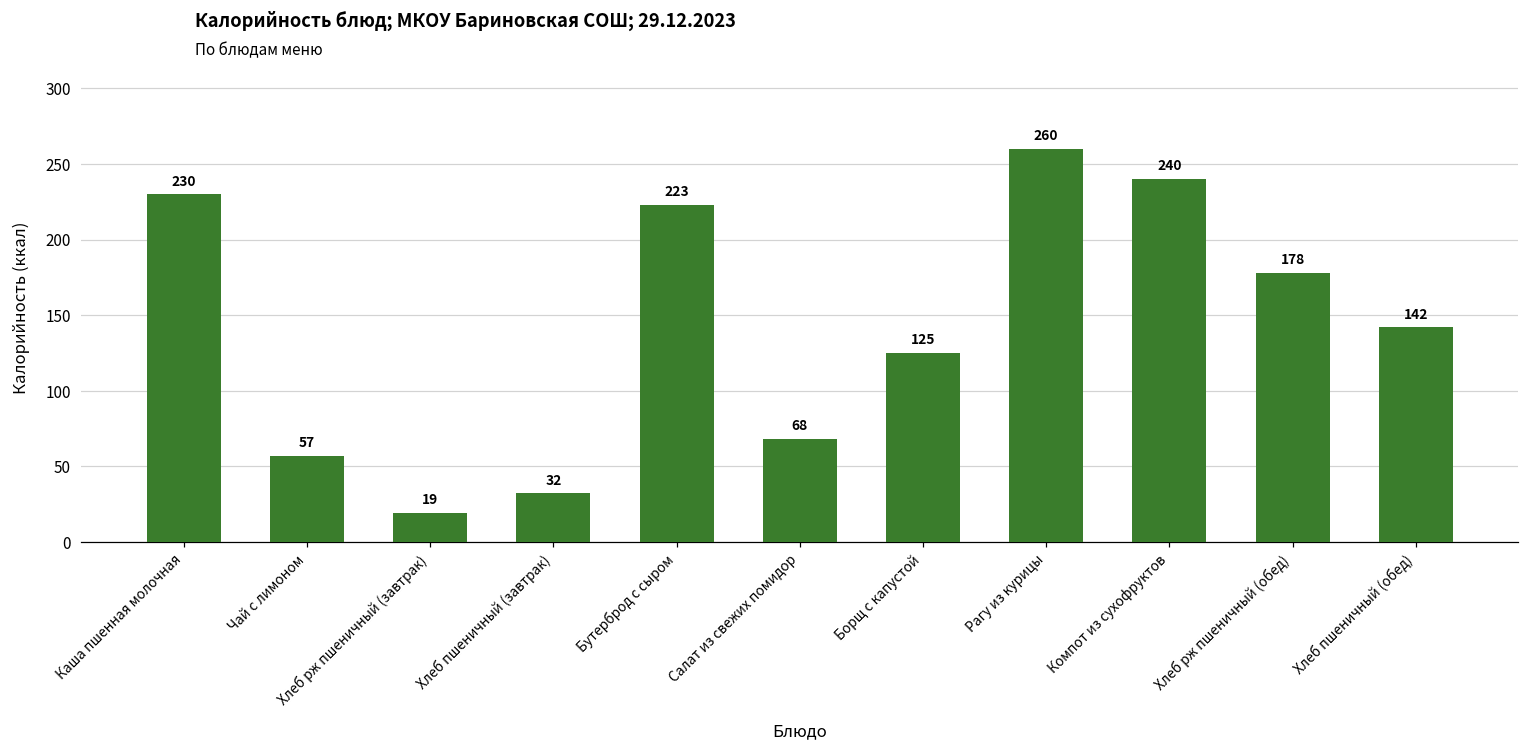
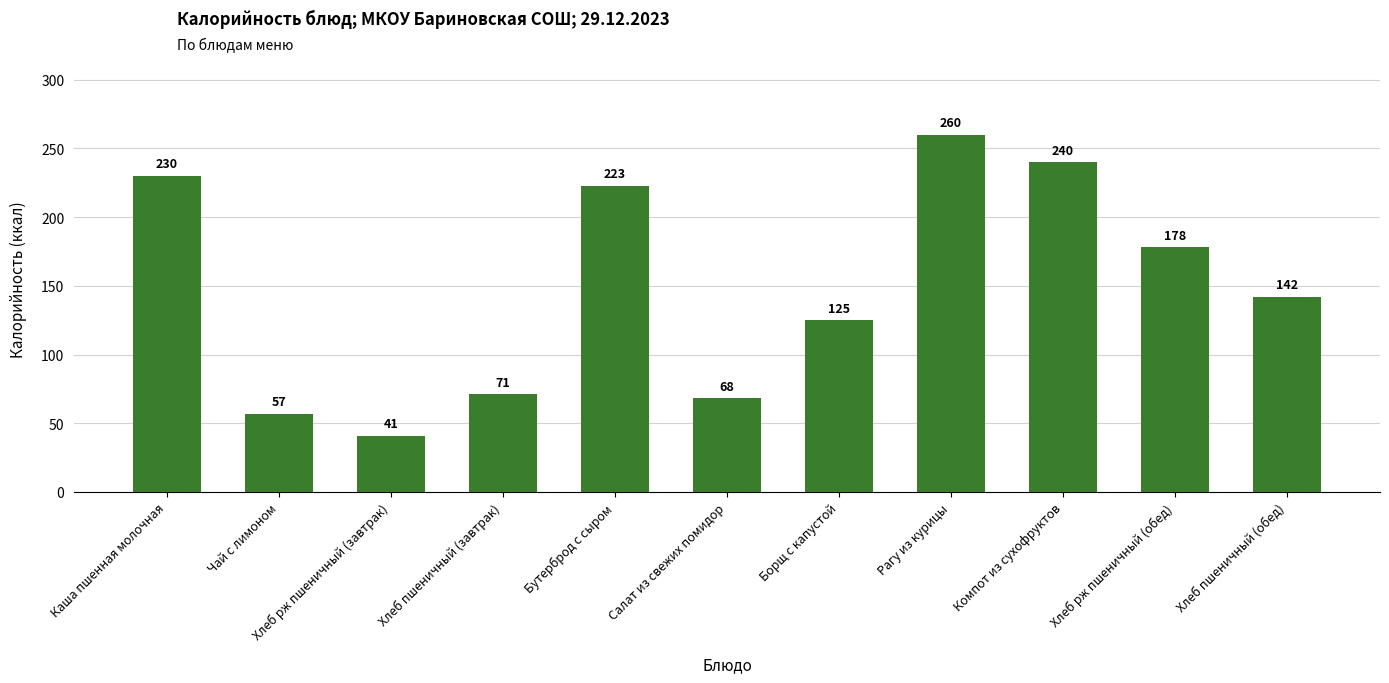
  {
    "Каша пшенная молочная": 230,
    "Чай с лимоном": 57,
-   "Хлеб рж пшеничный (завтрак)": 19,
-   "Хлеб пшеничный (завтрак)": 32,
+   "Хлеб рж пшеничный (завтрак)": 41,
+   "Хлеб пшеничный (завтрак)": 71,
    "Бутерброд с сыром": 223,
    "Салат из свежих помидор": 68,
    "Борщ с капустой": 125,
    "Рагу из курицы": 260,
    "Компот из сухофруктов": 240,
    "Хлеб рж пшеничный (обед)": 178,
    "Хлеб пшеничный (обед)": 142
  }
